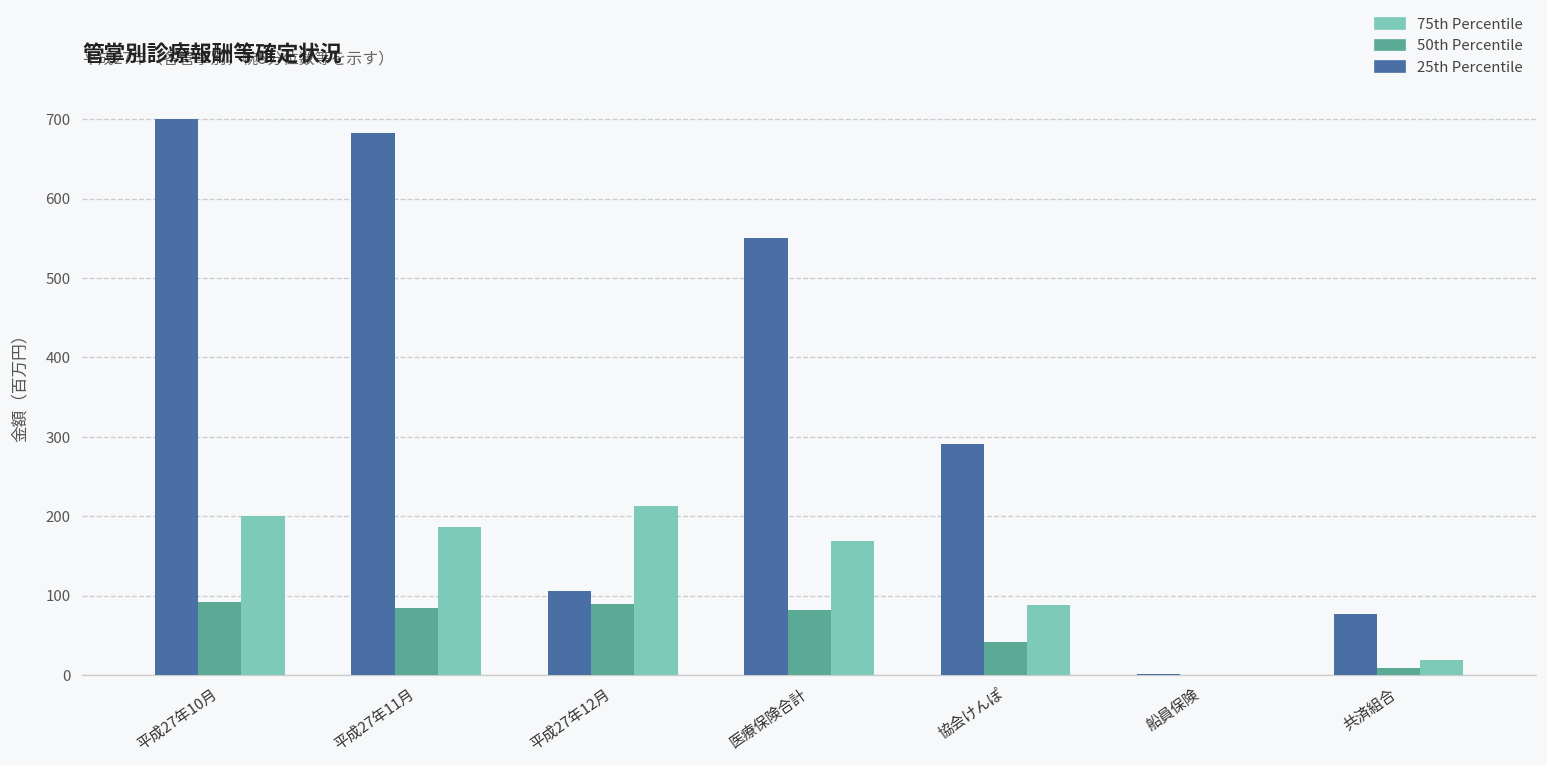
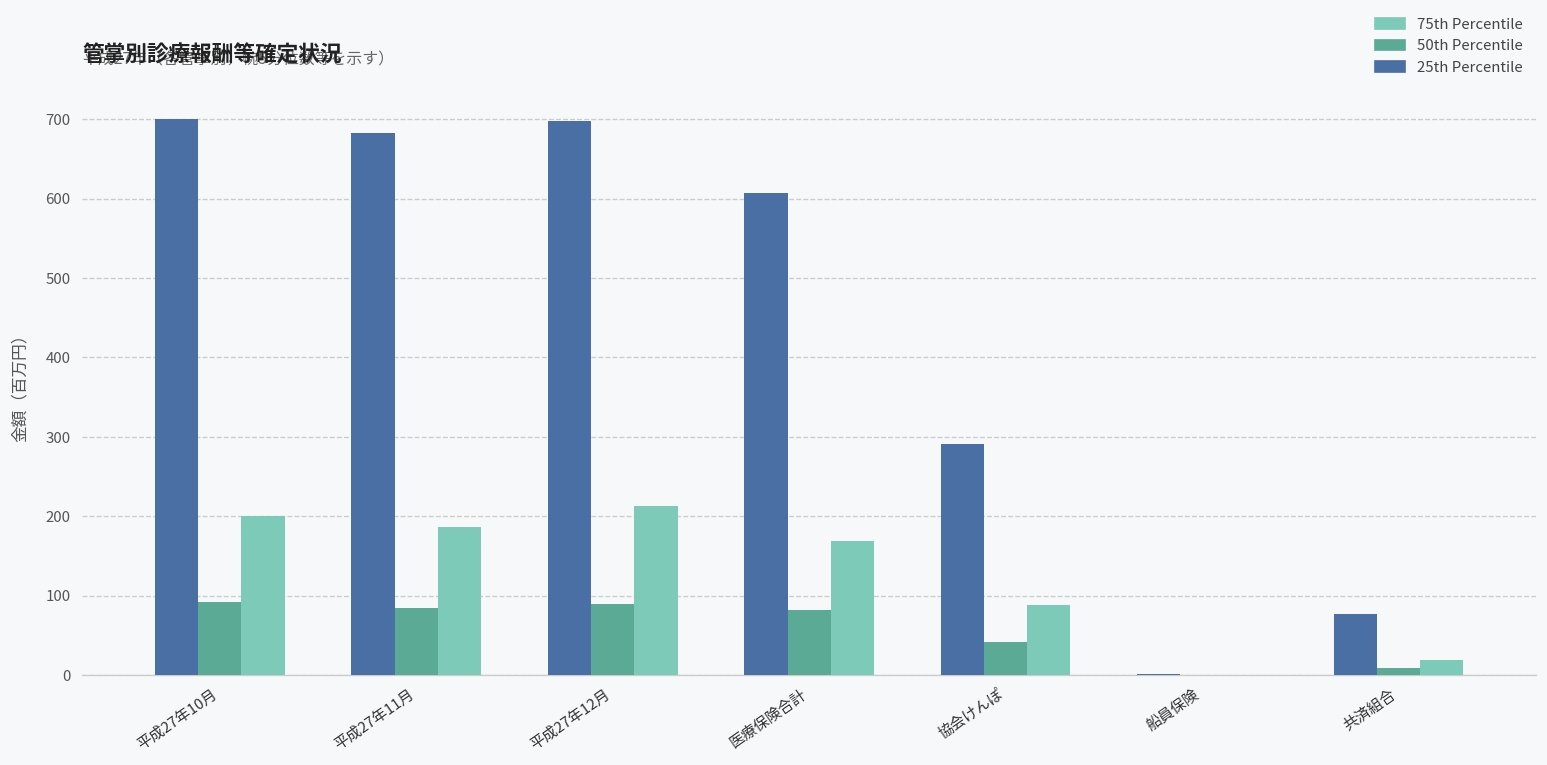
  {
    "25th Percentile": {
      "平成27年10月": 700,
      "平成27年11月": 680,
-     "平成27年12月": 110,
-     "医療保険合計": 550,
+     "平成27年12月": 700,
+     "医療保険合計": 610,
      "協会けんぽ": 290,
      "共済組合": 80
    }
  }
